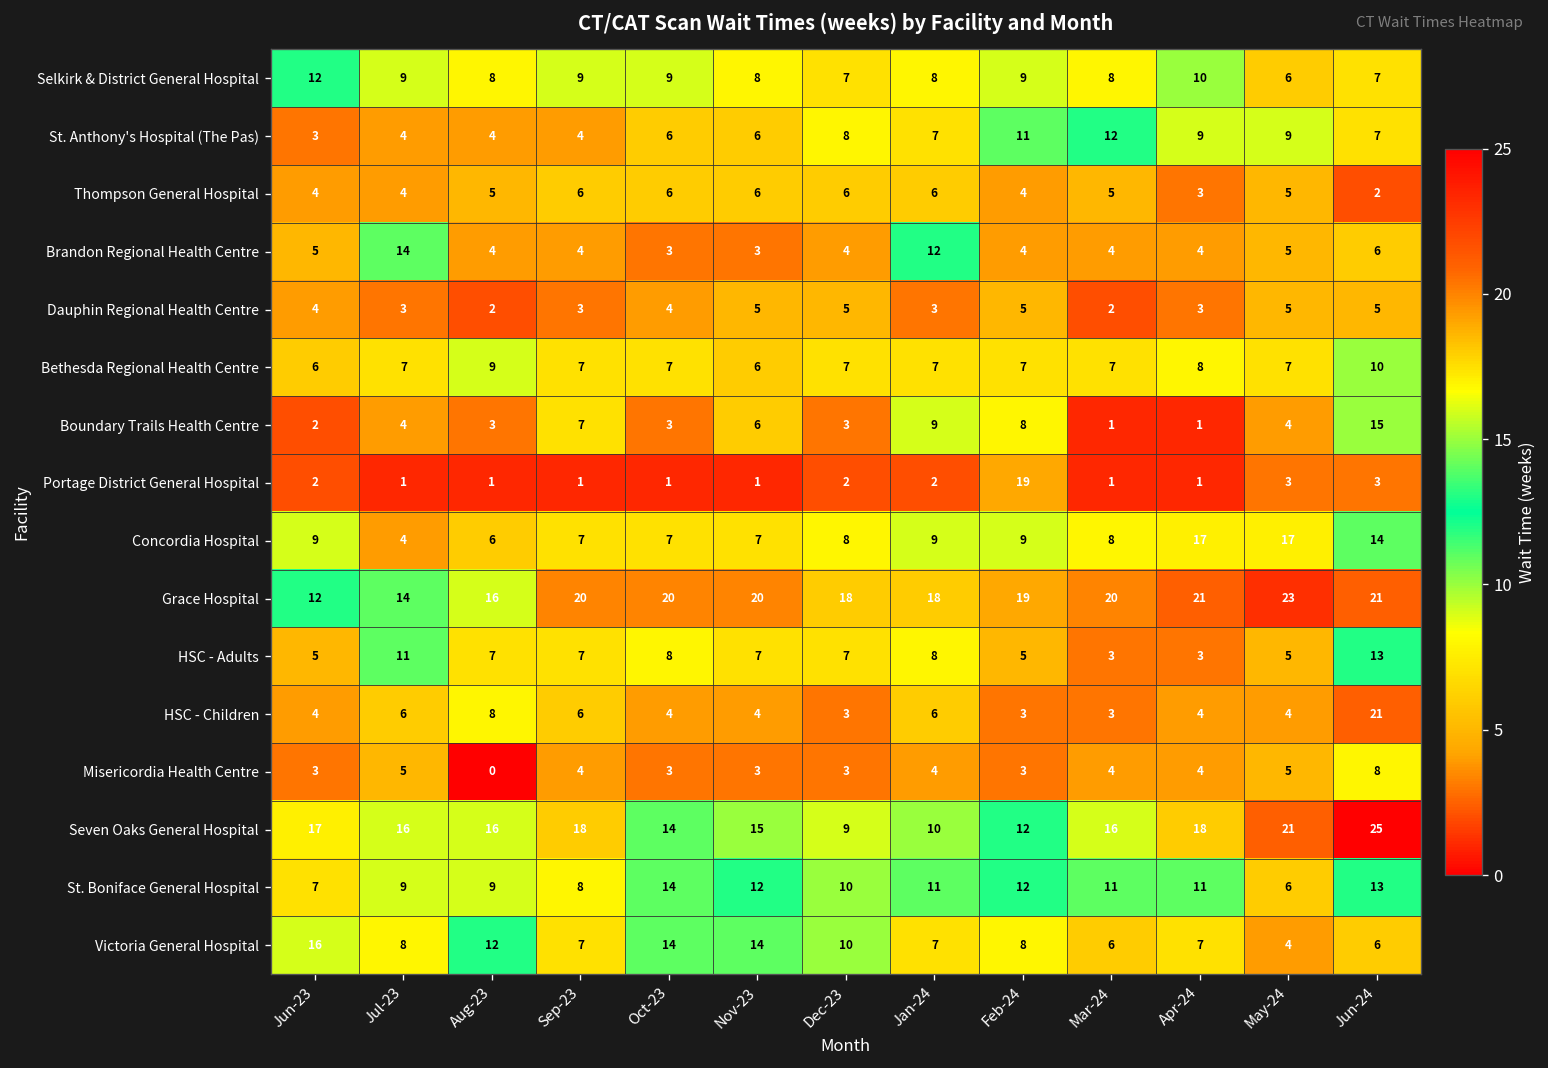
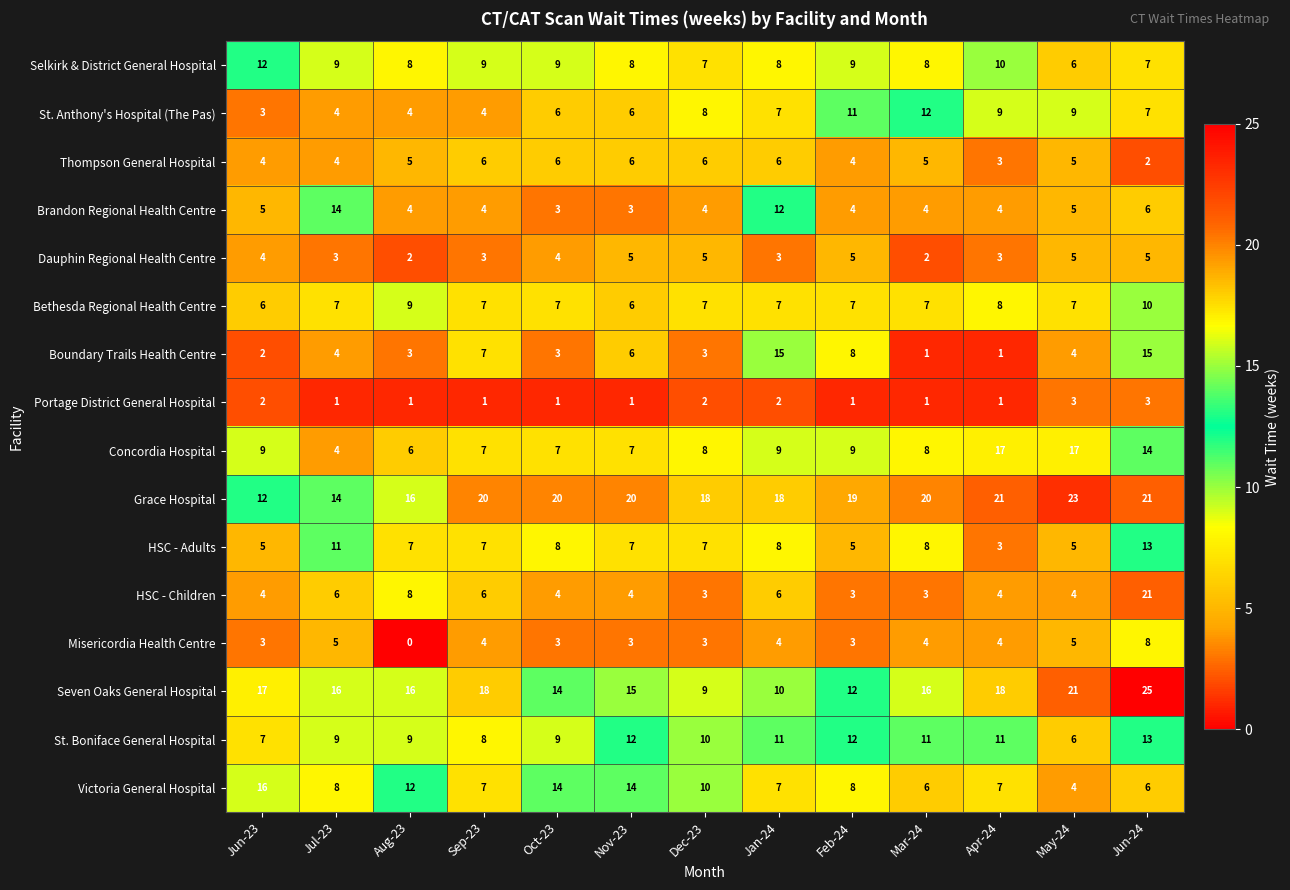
  {
    "Boundary Trails Health Centre": {
      "Jun-23": 2,
      "Jul-23": 4,
      "Aug-23": 3,
      "Sep-23": 7,
      "Oct-23": 3,
      "Nov-23": 6,
      "Dec-23": 3,
-     "Jan-24": 9,
+     "Jan-24": 15,
      "Feb-24": 8,
      "Mar-24": 1,
      "Apr-24": 1,
      "May-24": 4,
      "Jun-24": 15
    },
    "Portage District General Hospital": {
      "Jun-23": 2,
      "Jul-23": 1,
      "Aug-23": 1,
      "Sep-23": 1,
      "Oct-23": 1,
      "Nov-23": 1,
      "Dec-23": 2,
      "Jan-24": 2,
-     "Feb-24": 19,
+     "Feb-24": 1,
      "Mar-24": 1,
      "Apr-24": 1,
      "May-24": 3,
      "Jun-24": 3
    },
    "HSC - Adults": {
      "Jun-23": 5,
      "Jul-23": 11,
      "Aug-23": 7,
      "Sep-23": 7,
      "Oct-23": 8,
      "Nov-23": 7,
      "Dec-23": 7,
      "Jan-24": 8,
      "Feb-24": 5,
-     "Mar-24": 3,
+     "Mar-24": 8,
      "Apr-24": 3,
      "May-24": 5,
      "Jun-24": 13
    },
    "St. Boniface General Hospital": {
      "Jun-23": 7,
      "Jul-23": 9,
      "Aug-23": 9,
      "Sep-23": 8,
-     "Oct-23": 14,
+     "Oct-23": 9,
      "Nov-23": 12,
      "Dec-23": 10,
      "Jan-24": 11,
      "Feb-24": 12,
      "Mar-24": 11,
      "Apr-24": 11,
      "May-24": 6,
      "Jun-24": 13
    }
  }
